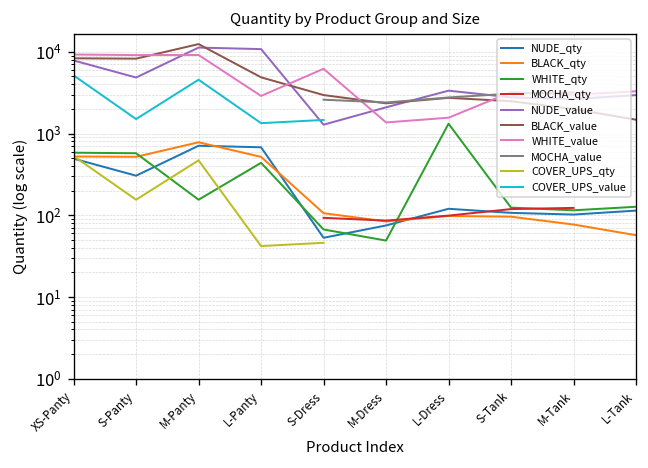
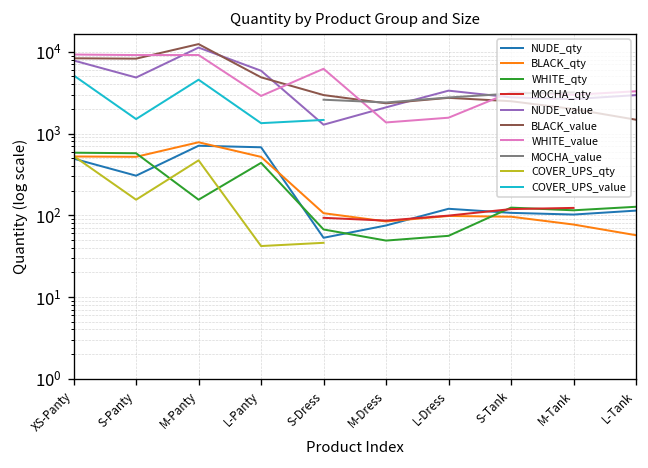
  {
    "NUDE_qty": {
      "S-Panty": 300,
      "M-Panty": 700,
      "L-Panty": 700,
      "S-Dress": 50,
      "M-Dress": 80,
      "L-Dress": 120,
      "S-Tank": 110,
      "M-Tank": 100,
      "L-Tank": 110
    },
    "BLACK_qty": {
      "S-Panty": 500,
      "M-Panty": 800,
      "L-Panty": 500,
      "S-Dress": 110,
      "S-Tank": 100,
      "M-Tank": 80,
      "L-Tank": 60
    },
    "WHITE_qty": {
      "XS-Panty": 600,
      "S-Panty": 600,
      "M-Panty": 160,
      "L-Panty": 400,
      "S-Dress": 70,
      "M-Dress": 50,
-     "L-Dress": 1300,
+     "L-Dress": 60,
      "L-Tank": 130
    },
    "MOCHA_qty": {
      "S-Dress": 90
    },
    "NUDE_value": {
      "S-Panty": 5000,
      "M-Panty": 11000,
-     "L-Panty": 11000,
+     "L-Panty": 6000,
      "S-Dress": 1300,
      "M-Dress": 2100,
      "L-Dress": 3000,
      "L-Tank": 3000
    },
    "BLACK_value": {
      "S-Panty": 8000,
      "M-Panty": 12000,
      "L-Panty": 5000,
      "S-Dress": 3000,
      "L-Tank": 1500
    },
    "WHITE_value": {
      "XS-Panty": 9000,
      "S-Panty": 9000,
      "M-Panty": 9000,
      "L-Panty": 2900,
      "S-Dress": 6000,
      "M-Dress": 1400,
      "L-Dress": 1600,
      "L-Tank": 3000
    },
    "MOCHA_value": {
      "XS-Panty": 5000,
      "S-Dress": 2600
    },
    "COVER_UPS_qty": {
      "S-Panty": 160,
      "M-Panty": 500,
      "L-Panty": 40,
      "S-Dress": 50
    },
    "COVER_UPS_value": {
      "XS-Panty": 5000,
      "S-Panty": 1500,
      "M-Panty": 5000,
      "L-Panty": 1300,
      "S-Dress": 1500
    }
  }
